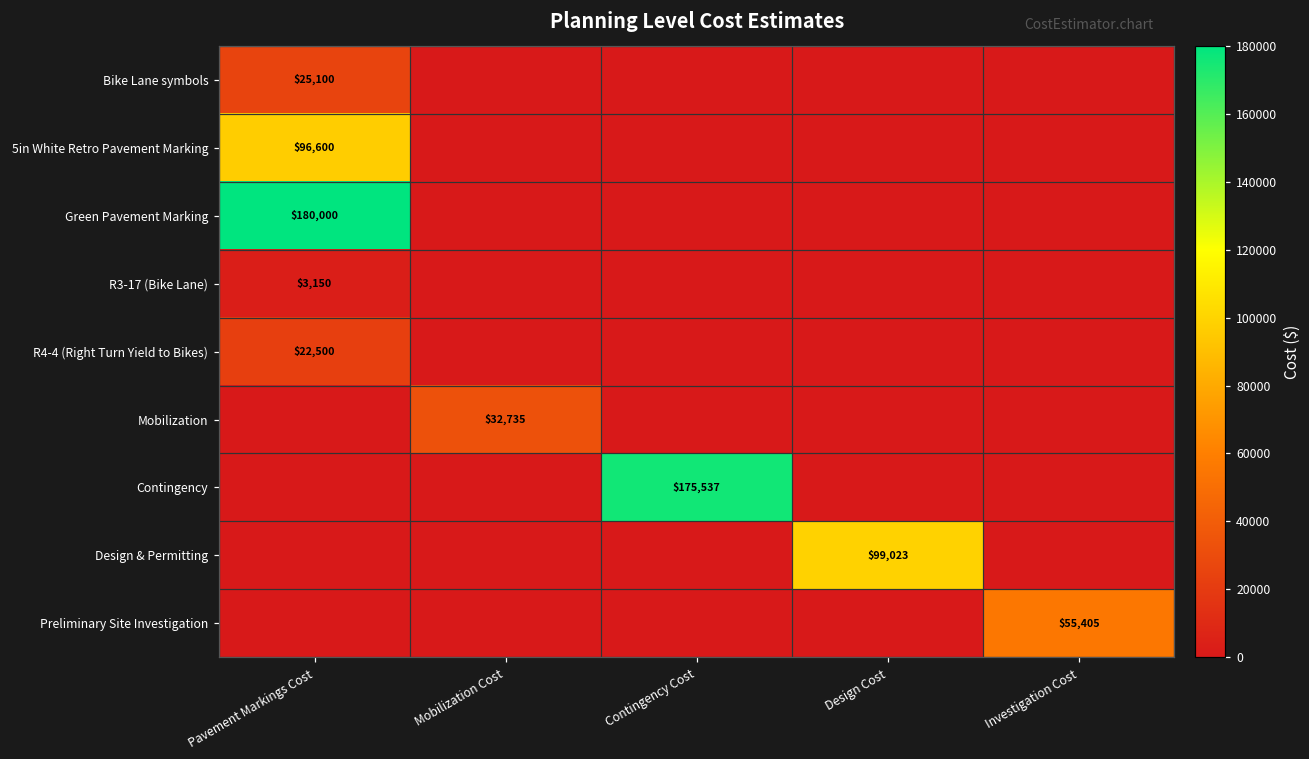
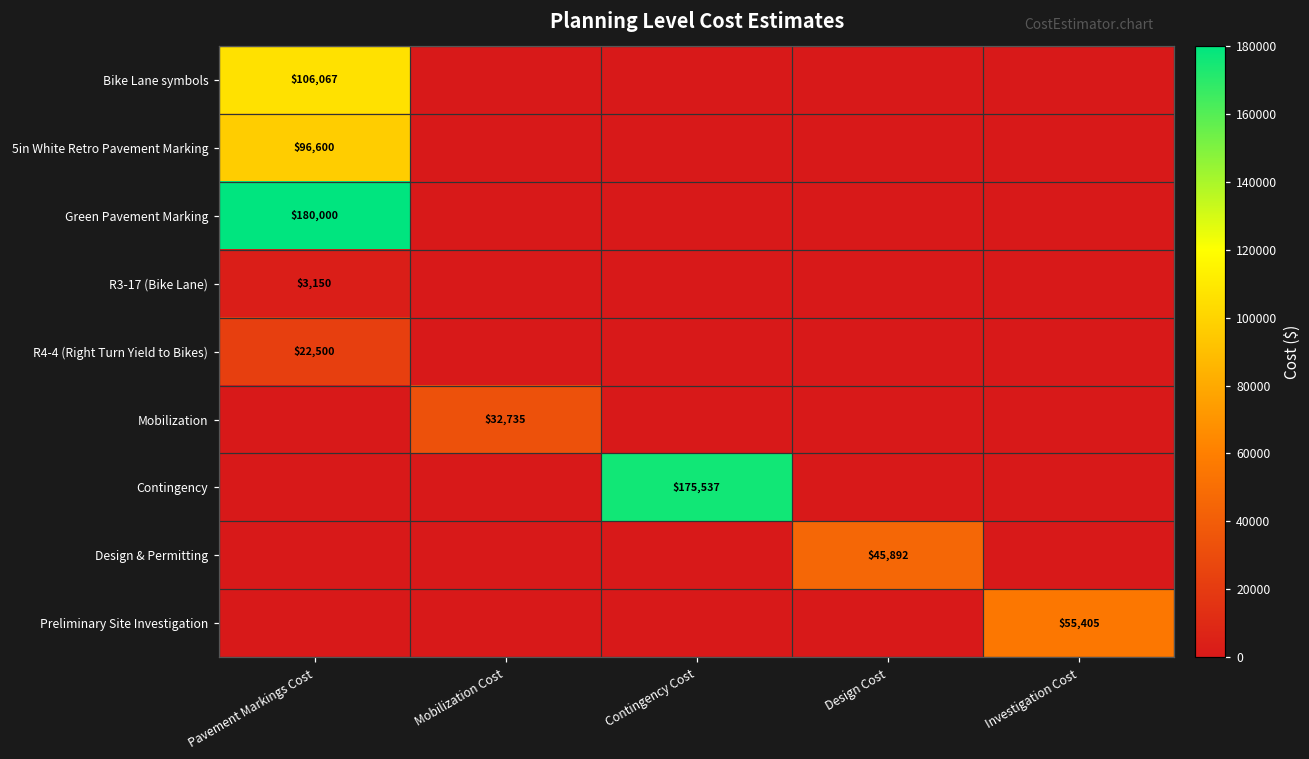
  {
    "Bike Lane symbols": {
-     "Pavement Markings Cost": "$25,100"
+     "Pavement Markings Cost": "$106,067"
    },
    "5in White Retro Pavement Marking": {
      "Pavement Markings Cost": "$96,600"
    },
    "Green Pavement Marking": {
      "Pavement Markings Cost": "$180,000"
    },
    "R3-17 (Bike Lane)": {
      "Pavement Markings Cost": "$3,150"
    },
    "R4-4 (Right Turn Yield to Bikes)": {
      "Pavement Markings Cost": "$22,500"
    },
    "Mobilization": {
      "Mobilization Cost": "$32,735"
    },
    "Contingency": {
      "Contingency Cost": "$175,537"
    },
    "Design & Permitting": {
-     "Design Cost": "$99,023"
+     "Design Cost": "$45,892"
    },
    "Preliminary Site Investigation": {
      "Investigation Cost": "$55,405"
    }
  }
